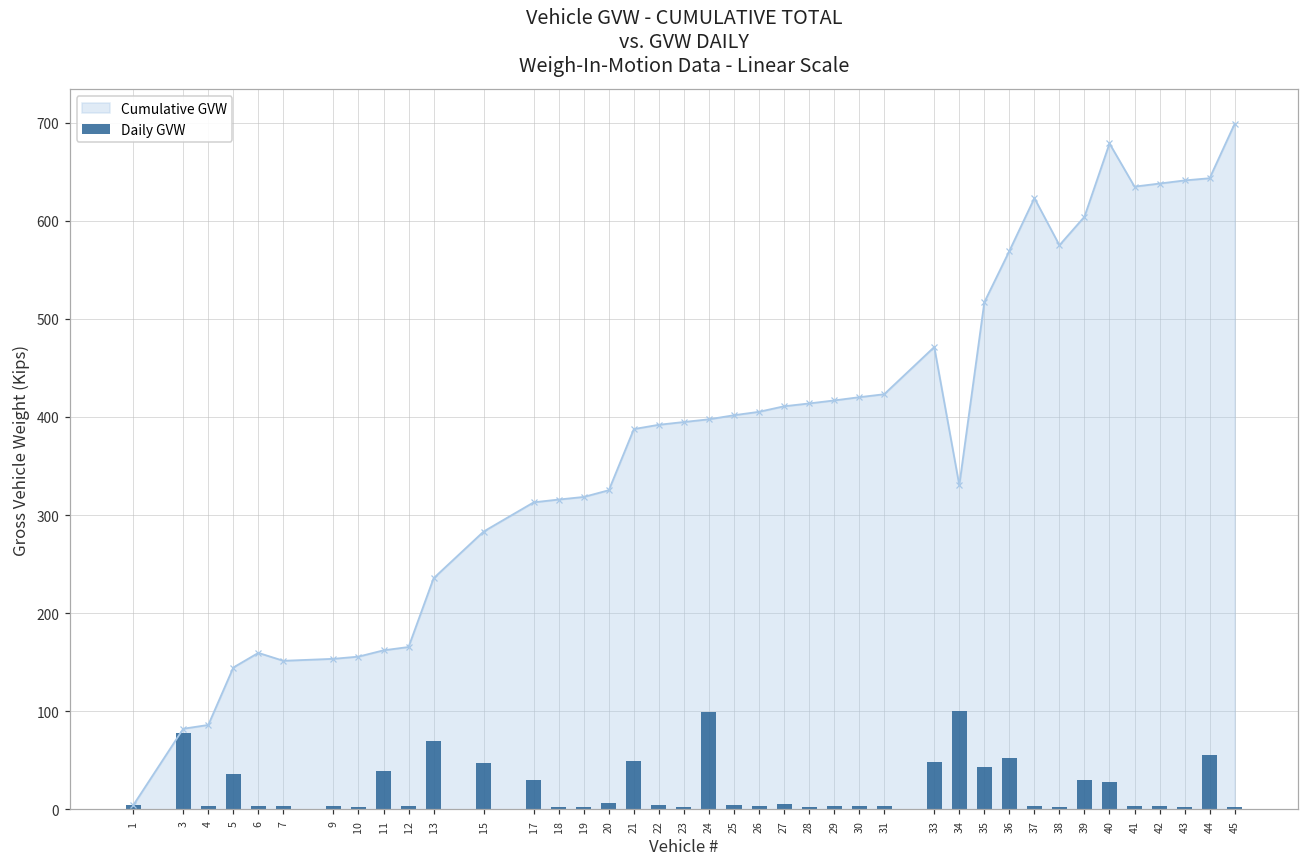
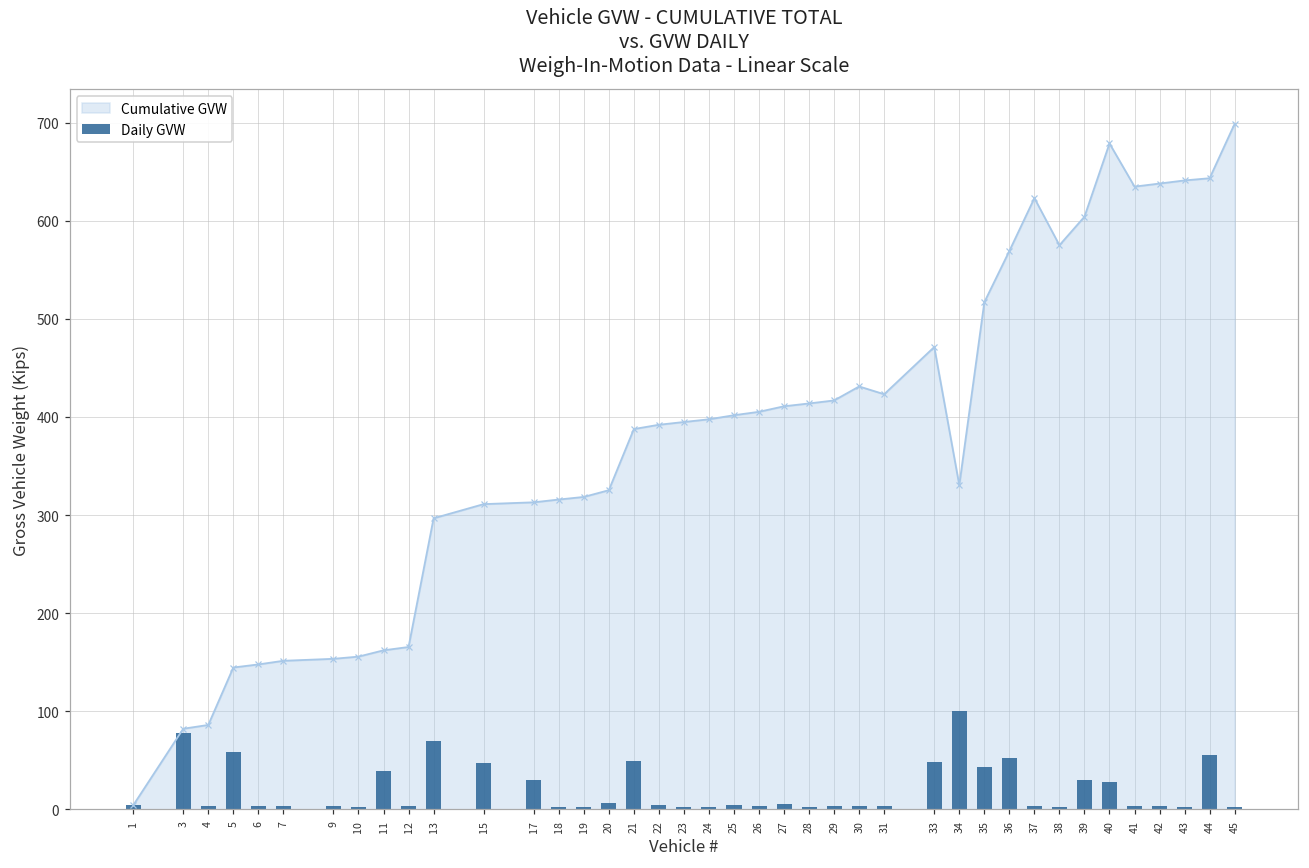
  {
    "Cumulative GVW": {
      "1": 0,
      "3": 80,
      "4": 90,
      "5": 140,
-     "6": 160,
+     "6": 150,
      "7": 150,
      "9": 150,
      "10": 160,
      "11": 160,
      "12": 170,
-     "13": 240,
-     "15": 280,
+     "13": 300,
+     "15": 310,
      "17": 310,
      "18": 320,
      "19": 320,
      "20": 330,
      "21": 390,
      "22": 390,
      "23": 390,
      "24": 400,
      "25": 400,
      "26": 410,
      "27": 410,
      "28": 410,
      "29": 420,
-     "30": 420,
+     "30": 430,
      "31": 420,
      "33": 470,
      "34": 330,
      "35": 520,
      "36": 570,
      "37": 620,
      "38": 570,
      "39": 600,
      "40": 680,
      "41": 630,
      "42": 640,
      "43": 640,
      "44": 640,
      "45": 700
    },
    "Daily GVW": {
      "1": 0,
      "3": 80,
      "4": 0,
-     "5": 40,
+     "5": 60,
      "6": 0,
      "7": 0,
      "9": 0,
      "11": 40,
      "12": 0,
      "13": 70,
      "15": 50,
      "17": 30,
      "18": 0,
      "20": 10,
      "21": 50,
      "22": 0,
      "23": 0,
-     "24": 100,
+     "24": 0,
      "25": 0,
      "26": 0,
      "27": 10,
      "28": 0,
      "29": 0,
      "30": 0,
      "31": 0,
      "33": 50,
      "34": 100,
      "35": 40,
      "36": 50,
      "37": 0,
      "38": 0,
      "39": 30,
      "40": 30,
      "41": 0,
      "42": 0,
      "44": 60
    }
  }
